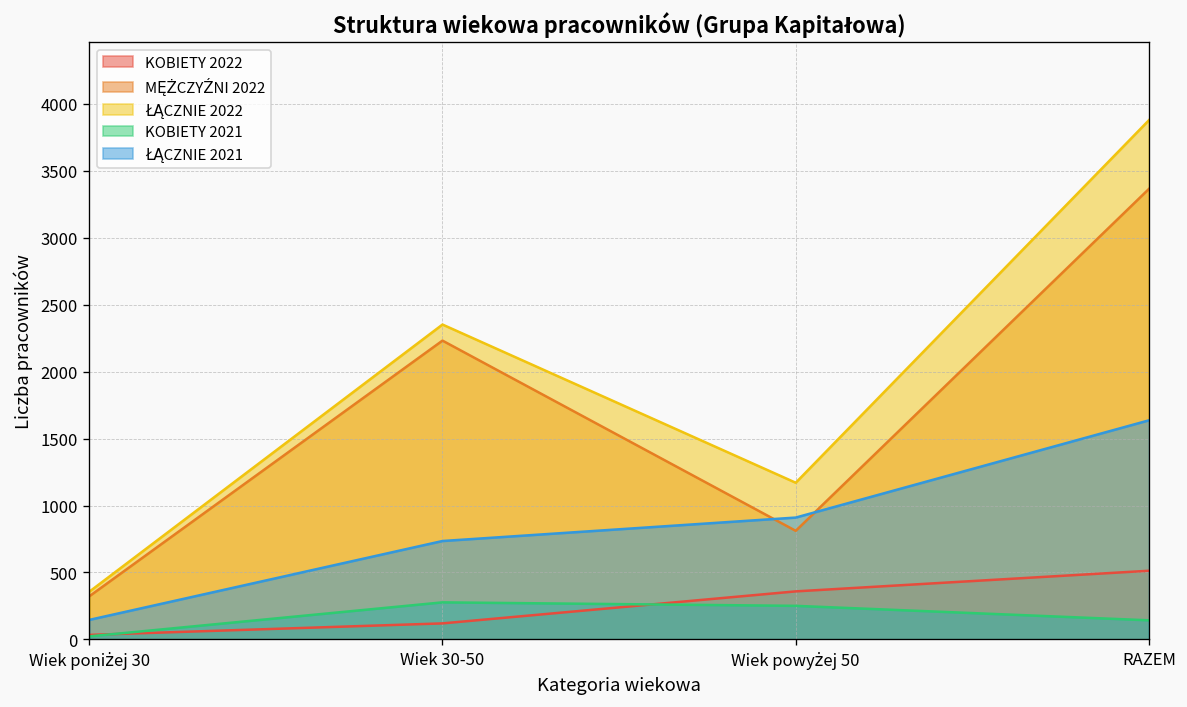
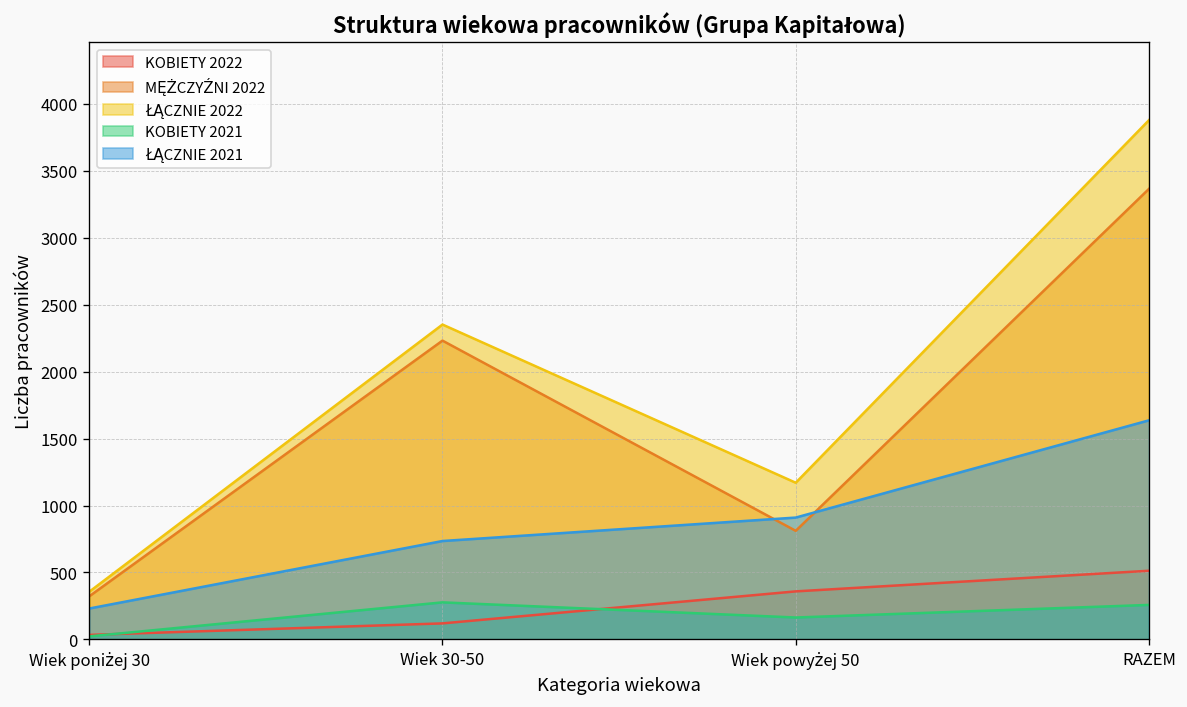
  {
    "KOBIETY 2021": {
      "Wiek 30-50": 280,
-     "Wiek powyżej 50": 250,
-     "RAZEM": 140
+     "Wiek powyżej 50": 160,
+     "RAZEM": 260
    },
    "ŁĄCZNIE 2021": {
-     "Wiek poniżej 30": 150,
+     "Wiek poniżej 30": 230,
      "Wiek 30-50": 740,
      "Wiek powyżej 50": 910,
      "RAZEM": 1640
    }
  }
